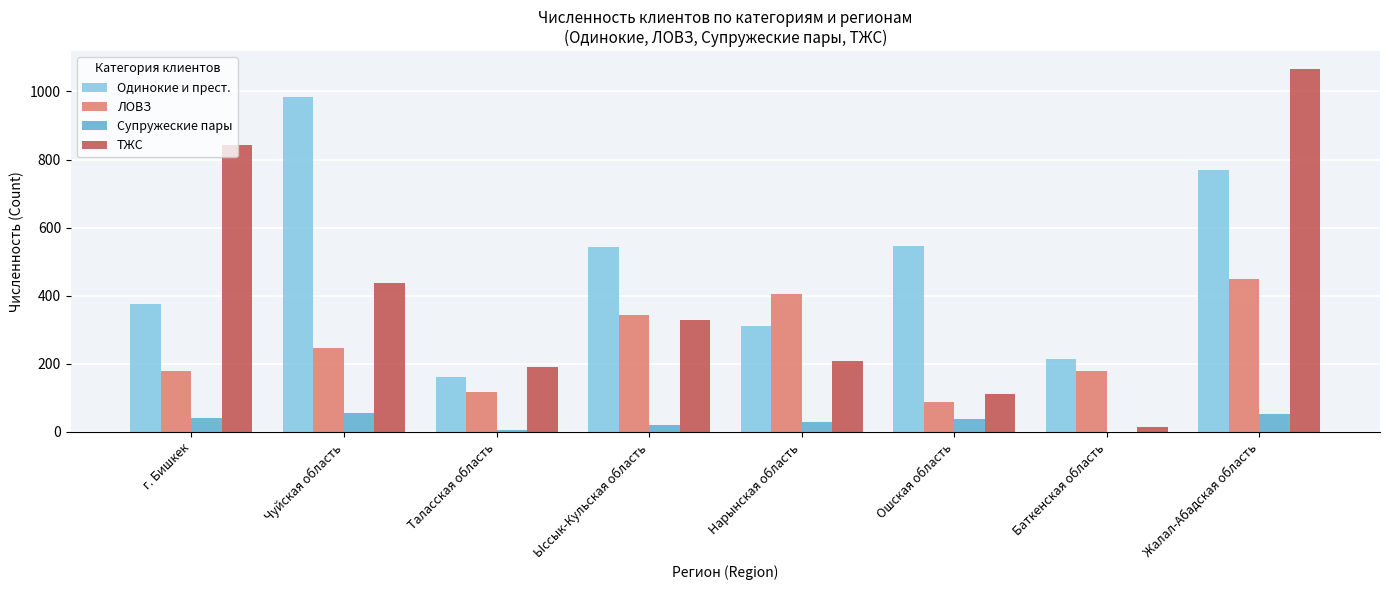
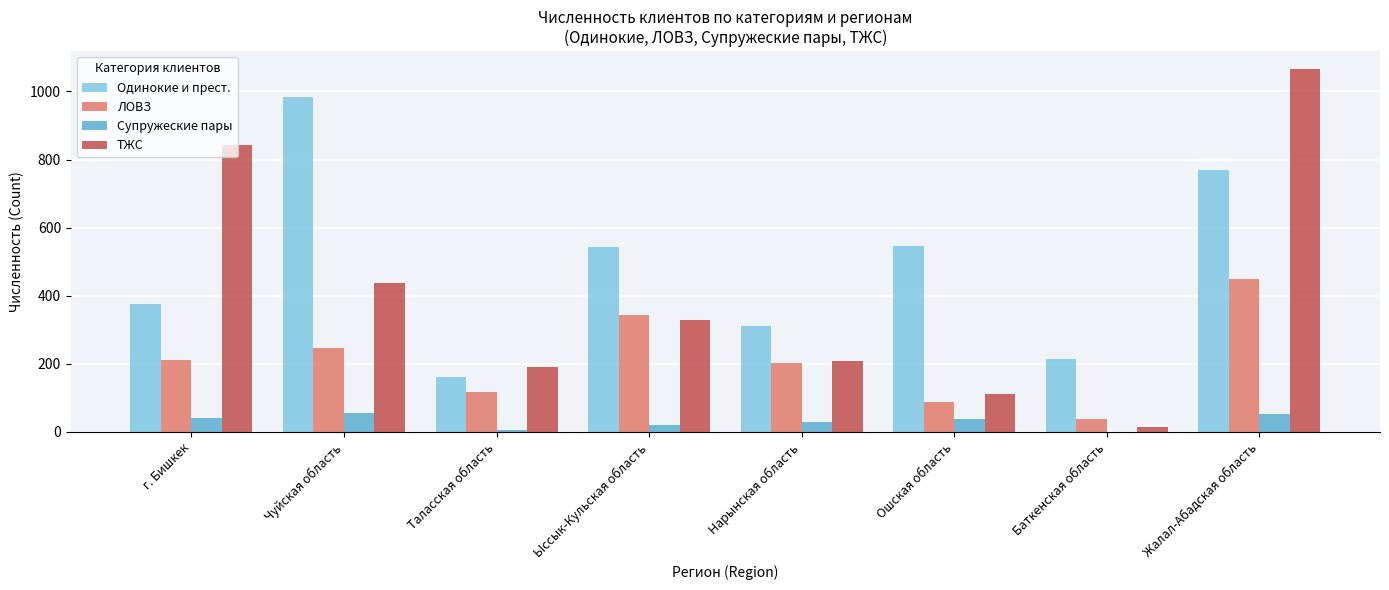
  {
    "ЛОВЗ": {
-     "г. Бишкек": 180,
+     "г. Бишкек": 210,
      "Чуйская область": 250,
      "Таласская область": 120,
      "Ыссык-Кульская область": 340,
-     "Нарынская область": 400,
+     "Нарынская область": 200,
      "Ошская область": 90,
-     "Баткенская область": 180,
+     "Баткенская область": 40,
      "Жалал-Абадская область": 450
    },
    "ТЖС": {
      "Чуйская область": 440,
      "Таласская область": 190,
      "Ыссык-Кульская область": 330,
      "Нарынская область": 210,
      "Ошская область": 110,
      "Баткенская область": 20,
      "Жалал-Абадская область": 1070
    }
  }
